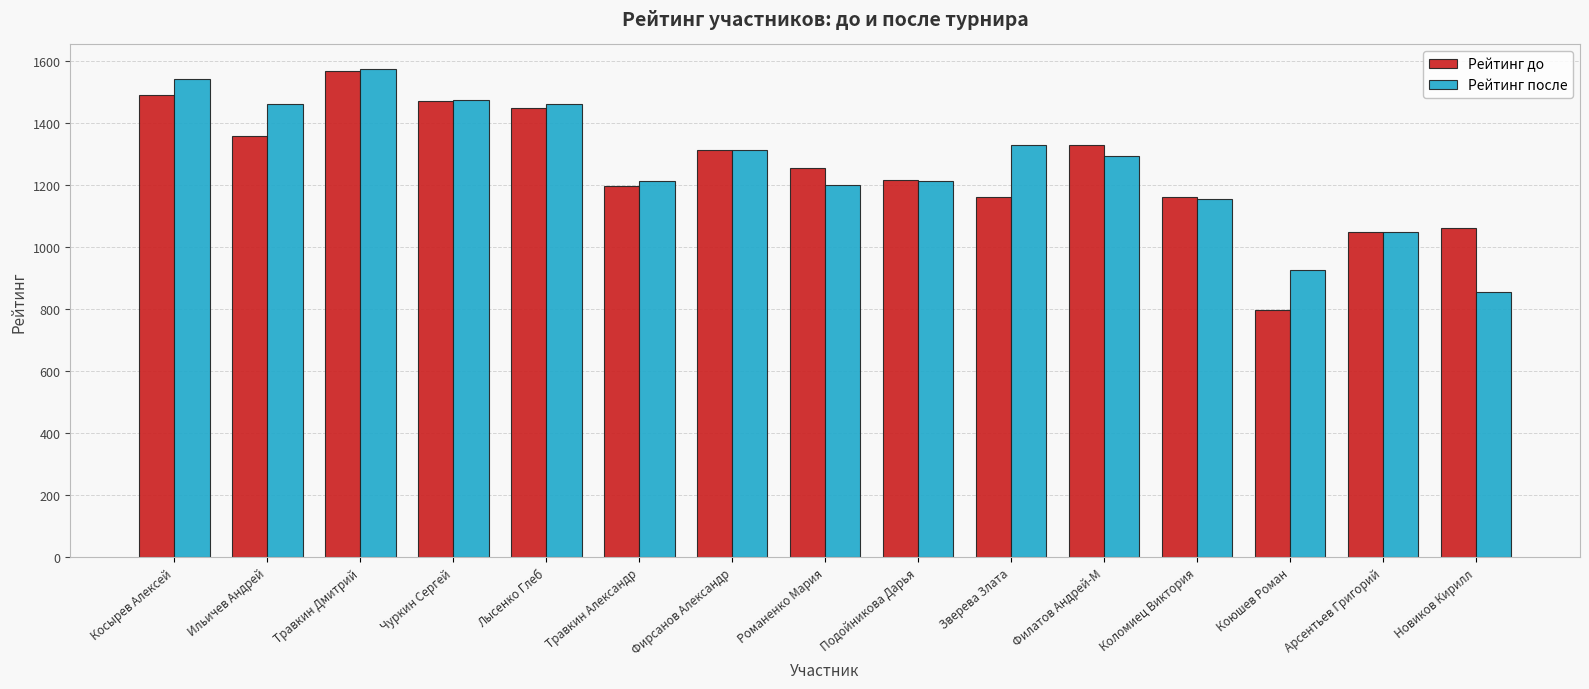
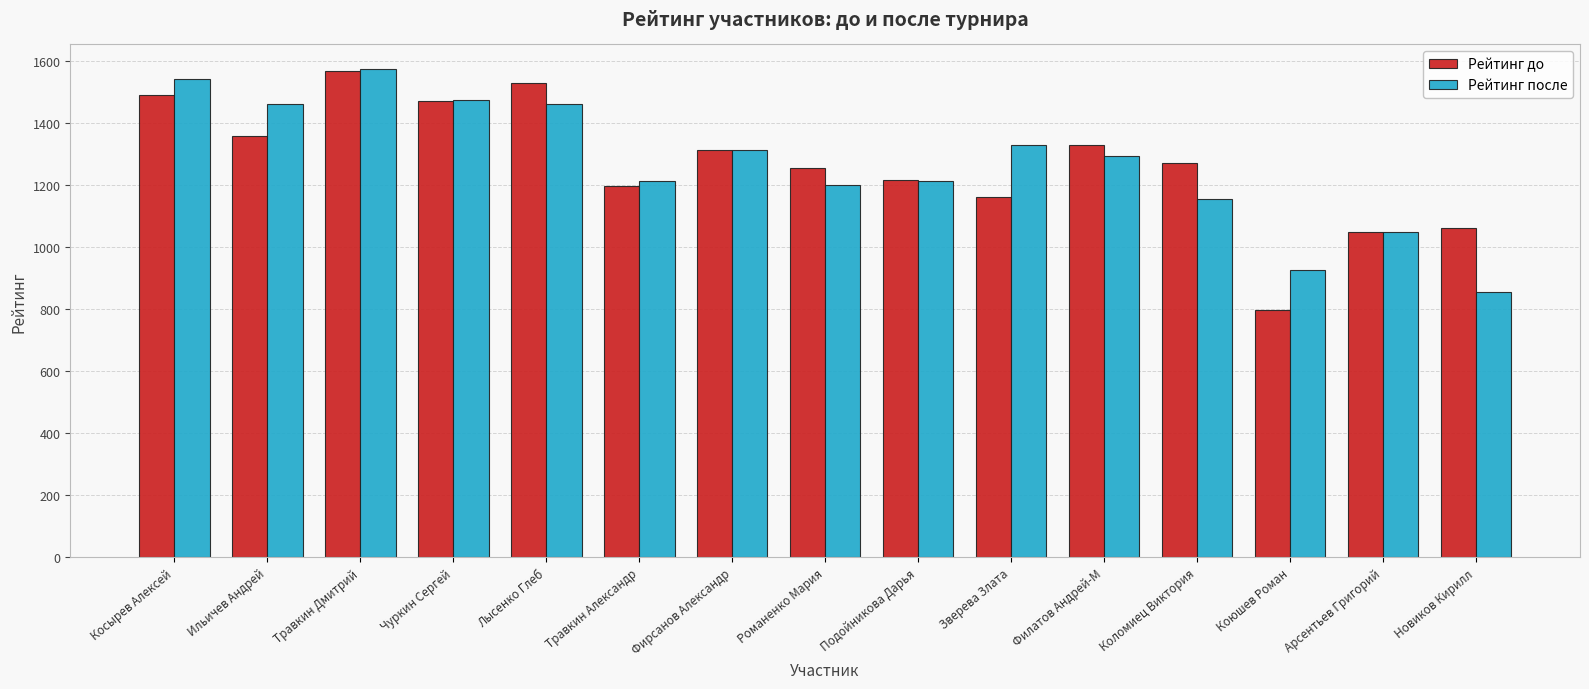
  {
    "Рейтинг до": {
      "Косырев Алексей": 1490,
      "Ильичев Андрей": 1360,
      "Травкин Дмитрий": 1570,
      "Чуркин Сергей": 1470,
-     "Лысенко Глеб": 1450,
+     "Лысенко Глеб": 1530,
      "Травкин Александр": 1200,
      "Фирсанов Александр": 1320,
      "Романенко Мария": 1260,
      "Подойникова Дарья": 1220,
      "Зверева Злата": 1160,
      "Филатов Андрей-М": 1330,
-     "Коломиец Виктория": 1160,
+     "Коломиец Виктория": 1270,
      "Коюшев Роман": 800,
      "Арсентьев Григорий": 1050,
      "Новиков Кирилл": 1060
    },
    "Рейтинг после": {
      "Косырев Алексей": 1540,
      "Ильичев Андрей": 1460,
      "Травкин Дмитрий": 1580,
      "Чуркин Сергей": 1480,
      "Лысенко Глеб": 1460,
      "Травкин Александр": 1210,
      "Фирсанов Александр": 1310,
      "Романенко Мария": 1200,
      "Подойникова Дарья": 1210,
      "Зверева Злата": 1330,
      "Филатов Андрей-М": 1300,
      "Коломиец Виктория": 1150,
      "Коюшев Роман": 930,
      "Арсентьев Григорий": 1050,
      "Новиков Кирилл": 860
    }
  }
